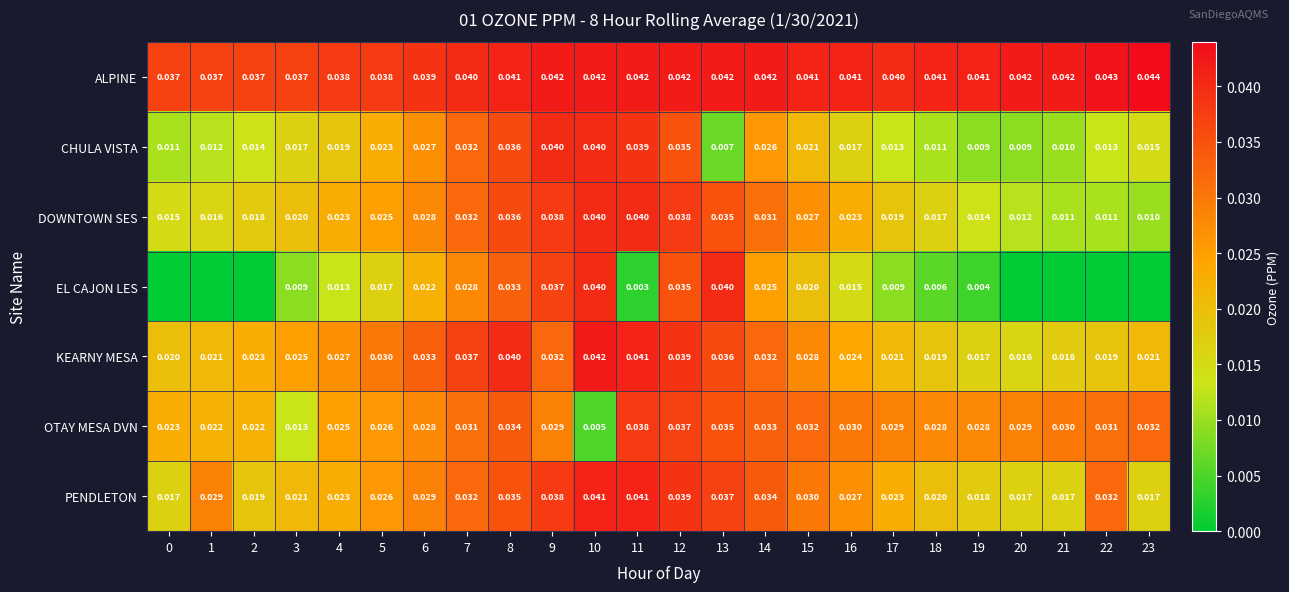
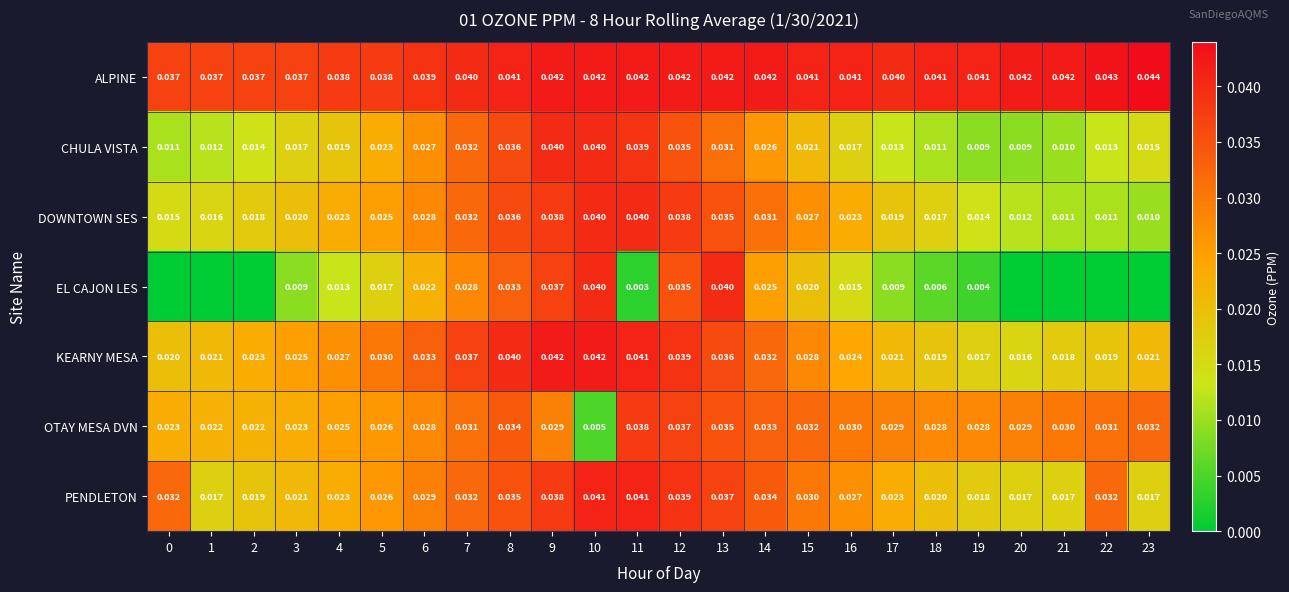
  {
    "ALPINE": {
      "0": 0.037,
      "1": 0.037,
      "2": 0.037,
      "3": 0.037,
      "4": 0.038,
      "5": 0.038,
      "6": 0.039,
      "7": 0.040,
      "8": 0.041,
      "9": 0.042,
      "10": 0.042,
      "11": 0.042,
      "12": 0.042,
      "13": 0.042,
      "14": 0.042,
      "15": 0.041,
      "16": 0.041,
      "17": 0.040,
      "18": 0.041,
      "19": 0.041,
      "20": 0.042,
      "21": 0.042,
      "22": 0.043,
      "23": 0.044
    },
    "CHULA VISTA": {
      "0": 0.011,
      "1": 0.012,
      "2": 0.014,
      "3": 0.017,
      "4": 0.019,
      "5": 0.023,
      "6": 0.027,
      "7": 0.032,
      "8": 0.036,
      "9": 0.040,
      "10": 0.040,
      "11": 0.039,
      "12": 0.035,
-     "13": 0.007,
+     "13": 0.031,
      "14": 0.026,
      "15": 0.021,
      "16": 0.017,
      "17": 0.013,
      "18": 0.011,
      "19": 0.009,
      "20": 0.009,
      "21": 0.010,
      "22": 0.013,
      "23": 0.015
    },
    "DOWNTOWN SES": {
      "0": 0.015,
      "1": 0.016,
      "2": 0.018,
      "3": 0.020,
      "4": 0.023,
      "5": 0.025,
      "6": 0.028,
      "7": 0.032,
      "8": 0.036,
      "9": 0.038,
      "10": 0.040,
      "11": 0.040,
      "12": 0.038,
      "13": 0.035,
      "14": 0.031,
      "15": 0.027,
      "16": 0.023,
      "17": 0.019,
      "18": 0.017,
      "19": 0.014,
      "20": 0.012,
      "21": 0.011,
      "22": 0.011,
      "23": 0.010
    },
    "EL CAJON LES": {
      "3": 0.009,
      "4": 0.013,
      "5": 0.017,
      "6": 0.022,
      "7": 0.028,
      "8": 0.033,
      "9": 0.037,
      "10": 0.040,
      "11": 0.003,
      "12": 0.035,
      "13": 0.040,
      "14": 0.025,
      "15": 0.020,
      "16": 0.015,
      "17": 0.009,
      "18": 0.006,
      "19": 0.004
    },
    "KEARNY MESA": {
      "0": 0.020,
      "1": 0.021,
      "2": 0.023,
      "3": 0.025,
      "4": 0.027,
      "5": 0.030,
      "6": 0.033,
      "7": 0.037,
      "8": 0.040,
-     "9": 0.032,
+     "9": 0.042,
      "10": 0.042,
      "11": 0.041,
      "12": 0.039,
      "13": 0.036,
      "14": 0.032,
      "15": 0.028,
      "16": 0.024,
      "17": 0.021,
      "18": 0.019,
      "19": 0.017,
      "20": 0.016,
      "21": 0.018,
      "22": 0.019,
      "23": 0.021
    },
    "OTAY MESA DVN": {
      "0": 0.023,
      "1": 0.022,
      "2": 0.022,
-     "3": 0.013,
+     "3": 0.023,
      "4": 0.025,
      "5": 0.026,
      "6": 0.028,
      "7": 0.031,
      "8": 0.034,
      "9": 0.029,
      "10": 0.005,
      "11": 0.038,
      "12": 0.037,
      "13": 0.035,
      "14": 0.033,
      "15": 0.032,
      "16": 0.030,
      "17": 0.029,
      "18": 0.028,
      "19": 0.028,
      "20": 0.029,
      "21": 0.030,
      "22": 0.031,
      "23": 0.032
    },
    "PENDLETON": {
-     "0": 0.017,
-     "1": 0.029,
+     "0": 0.032,
+     "1": 0.017,
      "2": 0.019,
      "3": 0.021,
      "4": 0.023,
      "5": 0.026,
      "6": 0.029,
      "7": 0.032,
      "8": 0.035,
      "9": 0.038,
      "10": 0.041,
      "11": 0.041,
      "12": 0.039,
      "13": 0.037,
      "14": 0.034,
      "15": 0.030,
      "16": 0.027,
      "17": 0.023,
      "18": 0.020,
      "19": 0.018,
      "20": 0.017,
      "21": 0.017,
      "22": 0.032,
      "23": 0.017
    }
  }
